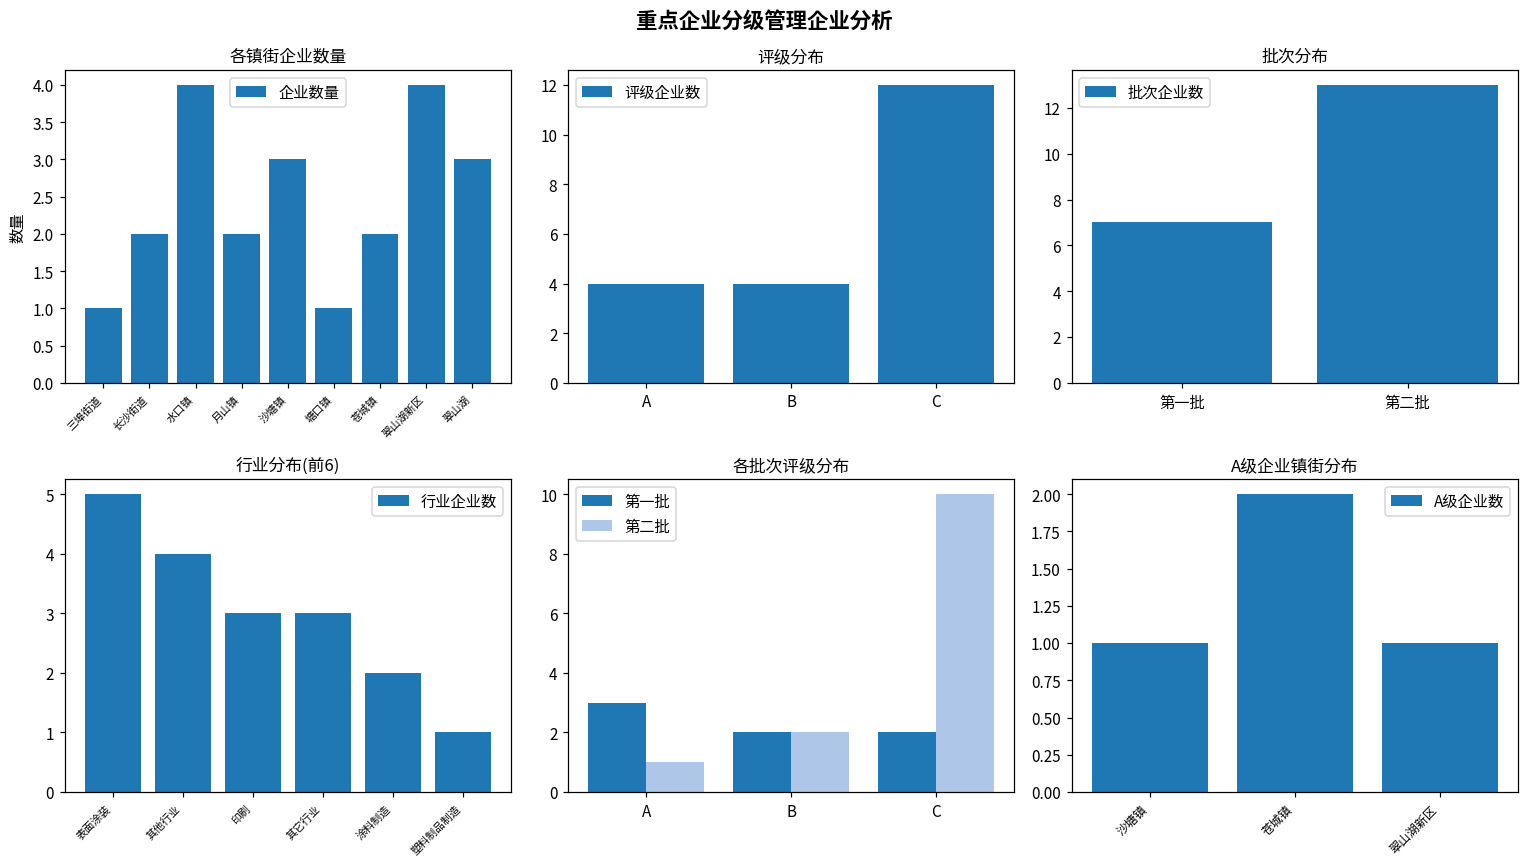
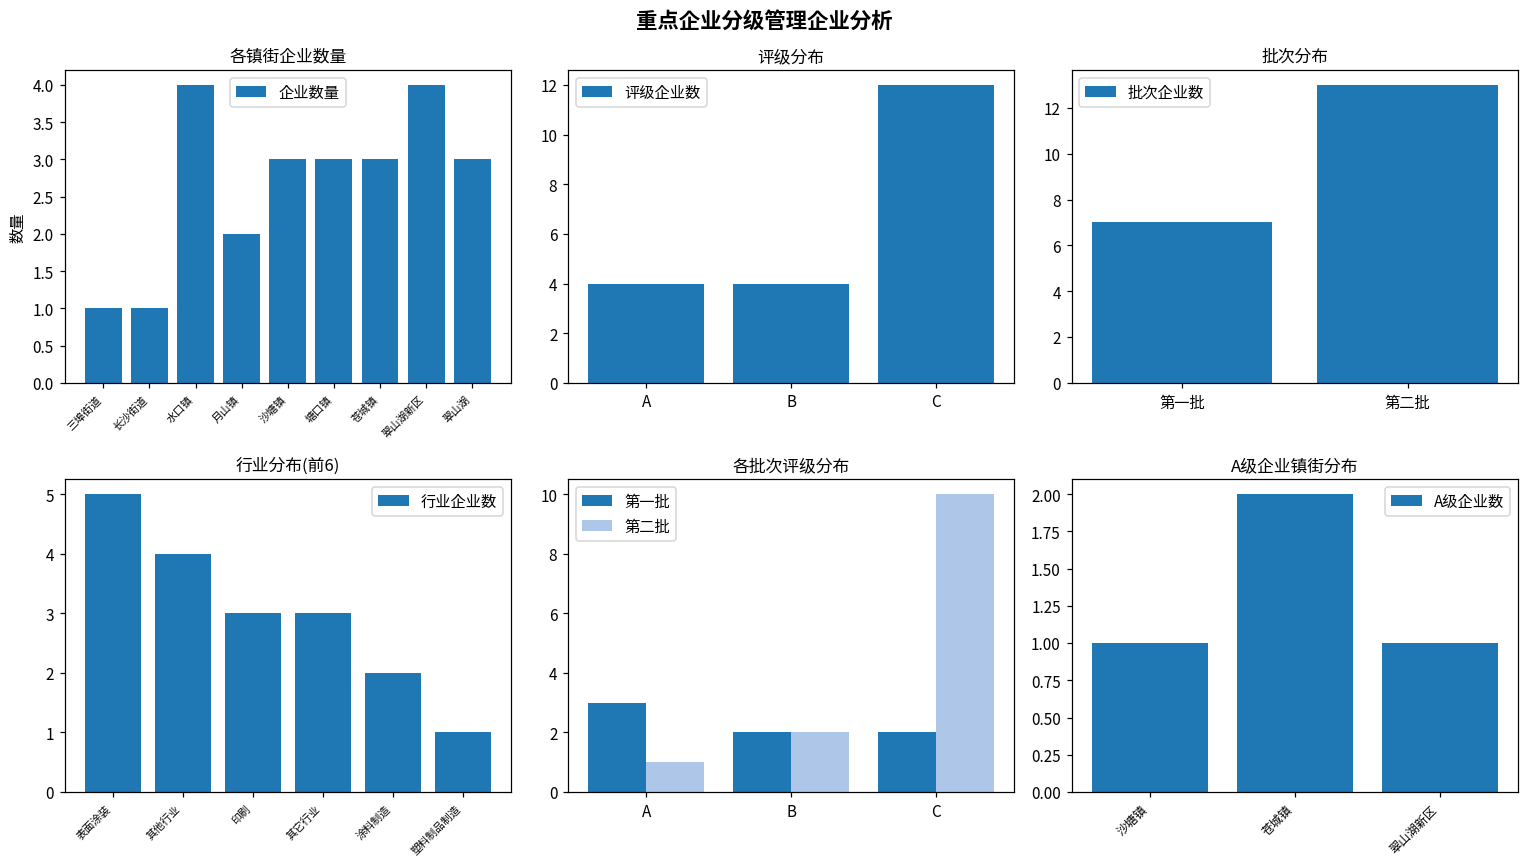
  {
    "各镇街企业数量": {
      "三埠街道": 1,
-     "长沙街道": 2,
+     "长沙街道": 1,
      "水口镇": 4,
      "月山镇": 2,
      "沙塘镇": 3,
-     "塘口镇": 1,
-     "苍城镇": 2,
+     "塘口镇": 3,
+     "苍城镇": 3,
      "翠山湖新区": 4,
      "翠山湖": 3
    },
    "评级分布": {
      "A": 4.0,
      "B": 4.0,
      "C": 12.0
    },
    "批次分布": {
      "第一批": 7.0,
      "第二批": 13.0
    },
    "行业分布(前6)": {
      "表面涂装": 5.0,
      "其他行业": 4.0,
      "印刷": 3.0,
      "其它行业": 3.0,
      "涂料制造": 2.0,
      "塑料制品制造": 1.0
    },
    "各批次评级分布": {
      "第一批": {
        "A": 3.0,
        "B": 2.0,
        "C": 2.0
      },
      "第二批": {
        "A": 1.0,
        "B": 2.0,
        "C": 10.0
      }
    },
    "A级企业镇街分布": {
      "沙塘镇": 1.00,
      "苍城镇": 2.00,
      "翠山湖新区": 1.00
    }
  }
